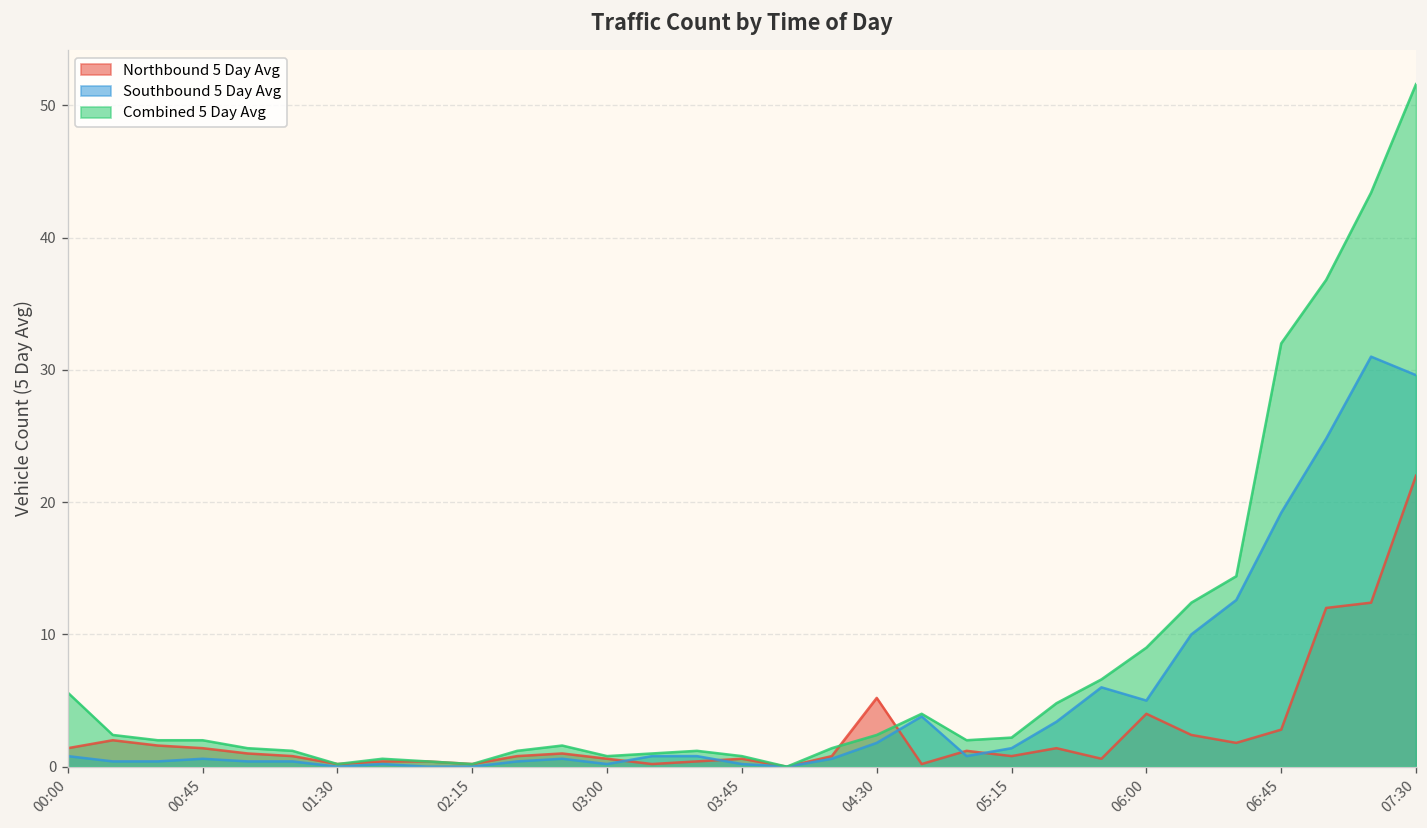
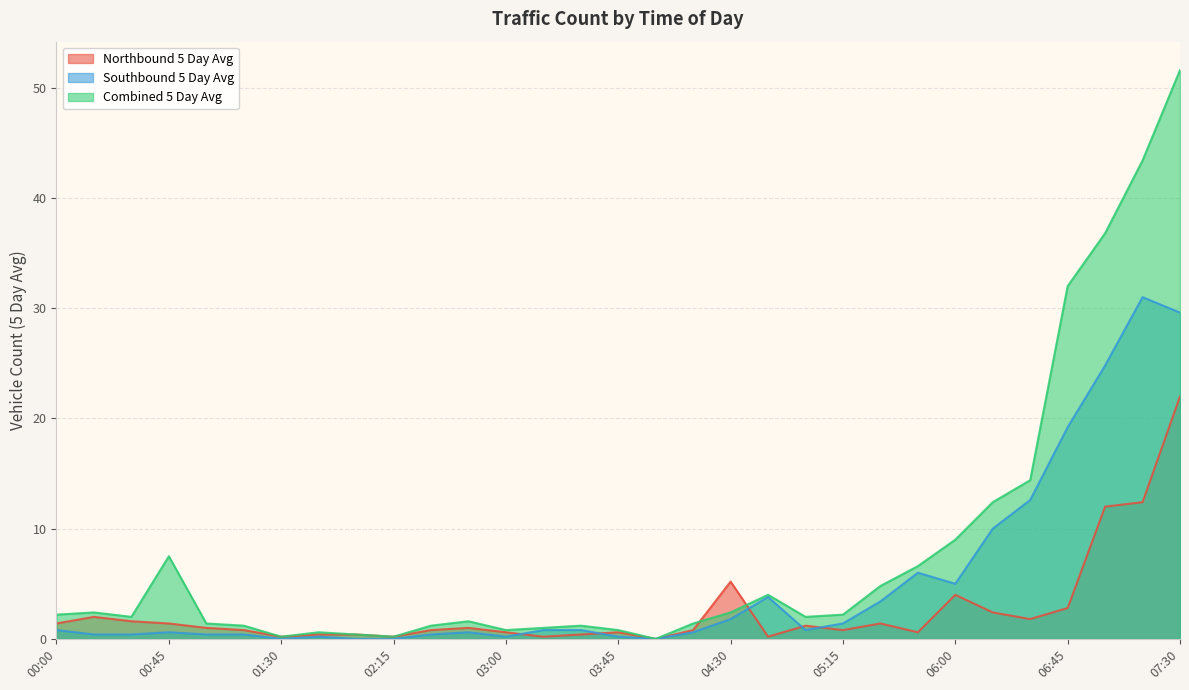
  {
    "Northbound 5 Day Avg": {
      "00:00": 1.4,
      "00:45": 1.4,
      "04:30": 5.2,
      "05:15": 0.8,
      "06:00": 4.0,
      "06:45": 2.8,
      "07:30": 22.0
    },
    "Southbound 5 Day Avg": {
      "00:00": 0.8,
      "00:45": 0.6,
      "03:00": 0.2,
      "03:45": 0.2,
      "04:30": 1.8,
      "05:15": 1.4,
      "06:00": 5.0,
      "06:45": 19.2,
      "07:30": 29.6
    },
    "Combined 5 Day Avg": {
-     "00:00": 5.6,
-     "00:45": 2.0,
+     "00:00": 2.2,
+     "00:45": 7.5,
      "04:30": 2.4,
      "05:15": 2.2,
      "06:00": 9.0,
      "06:45": 32.0,
      "07:30": 51.6
    }
  }
